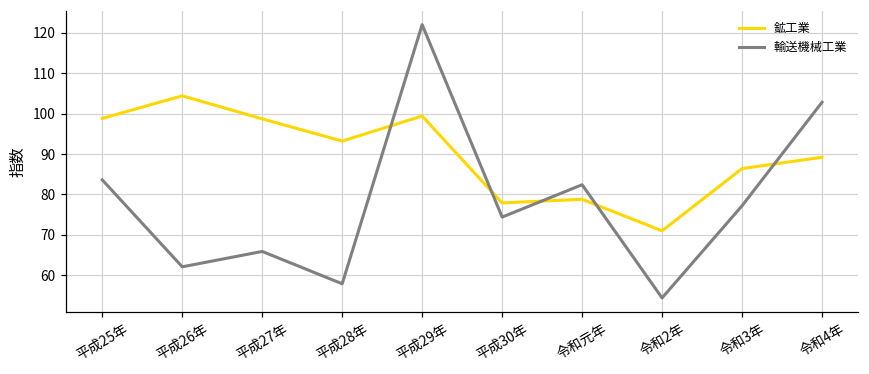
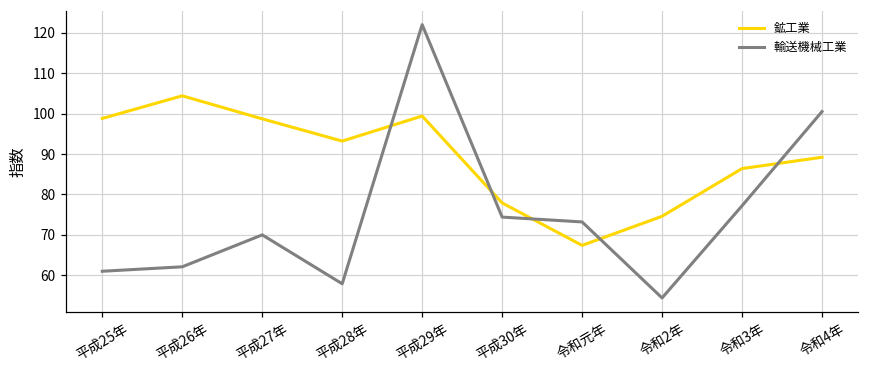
  {
    "鉱工業": {
      "平成25年": 99,
      "平成26年": 104,
      "平成27年": 99,
      "平成28年": 93,
      "平成29年": 99,
      "平成30年": 78,
-     "令和元年": 79,
-     "令和2年": 71,
+     "令和元年": 67,
+     "令和2年": 75,
      "令和3年": 86,
      "令和4年": 89
    },
    "輸送機械工業": {
-     "平成25年": 84,
+     "平成25年": 61,
      "平成26年": 62,
-     "平成27年": 66,
+     "平成27年": 70,
      "平成28年": 58,
      "平成29年": 122,
      "平成30年": 74,
-     "令和元年": 82,
+     "令和元年": 73,
      "令和2年": 54,
      "令和3年": 77,
-     "令和4年": 103
+     "令和4年": 101
    }
  }
